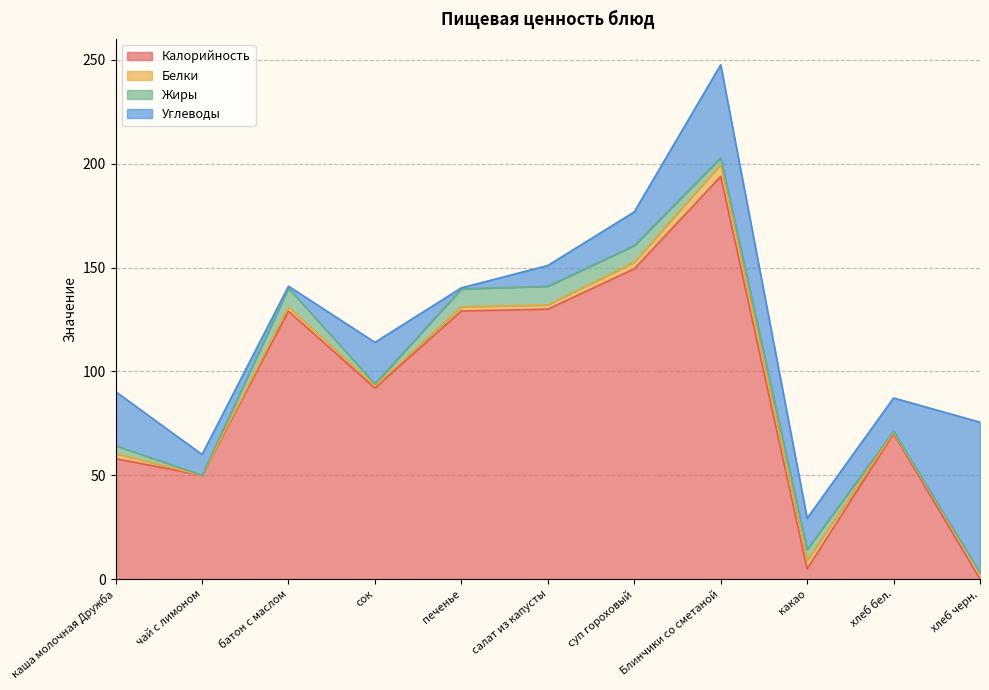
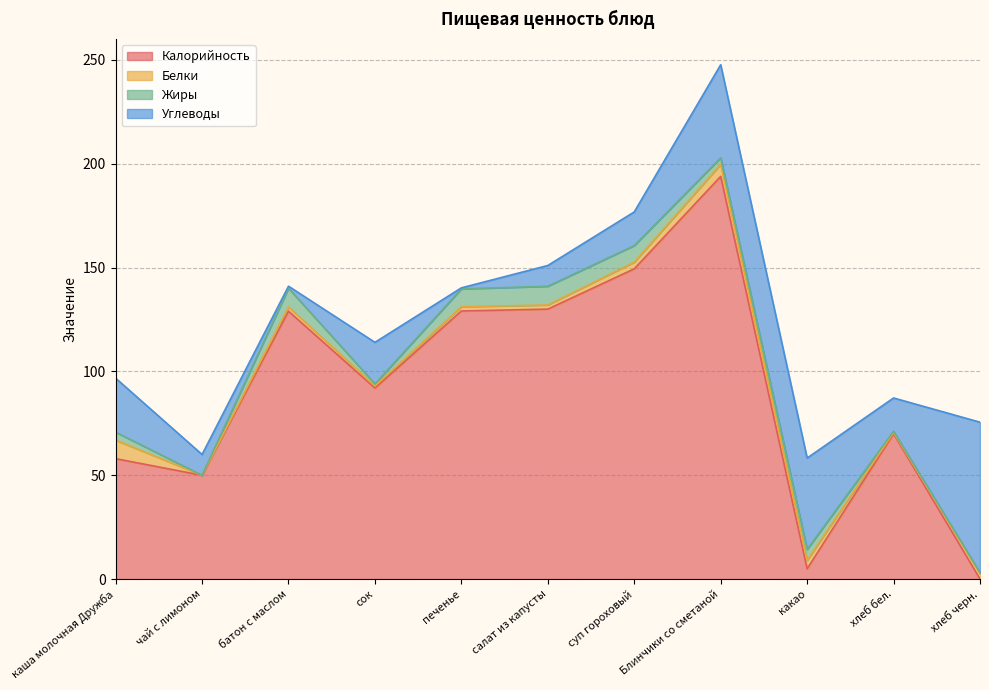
  {
    "Калорийность": {
      "каша молочная Дружба": 58,
      "батон с маслом": 129,
      "печенье": 129,
      "салат из капусты": 130,
      "суп гороховый": 149,
      "Блинчики со сметаной": 194,
      "какао": 5,
      "хлеб черн.": 0
    },
    "Белки": {
-     "каша молочная Дружба": 2,
+     "каша молочная Дружба": 9,
      "батон с маслом": 2,
      "печенье": 2,
      "салат из капусты": 2,
      "суп гороховый": 3,
      "Блинчики со сметаной": 6,
      "какао": 4
    },
    "Жиры": {
      "каша молочная Дружба": 4,
      "салат из капусты": 9,
      "суп гороховый": 8,
      "Блинчики со сметаной": 3,
      "какао": 5
    },
    "Углеводы": {
      "каша молочная Дружба": 26,
      "чай с лимоном": 10,
      "сок": 20,
      "салат из капусты": 10,
      "суп гороховый": 16,
      "Блинчики со сметаной": 45,
-     "какао": 15,
+     "какао": 44,
      "хлеб бел.": 16,
      "хлеб черн.": 72
    }
  }
